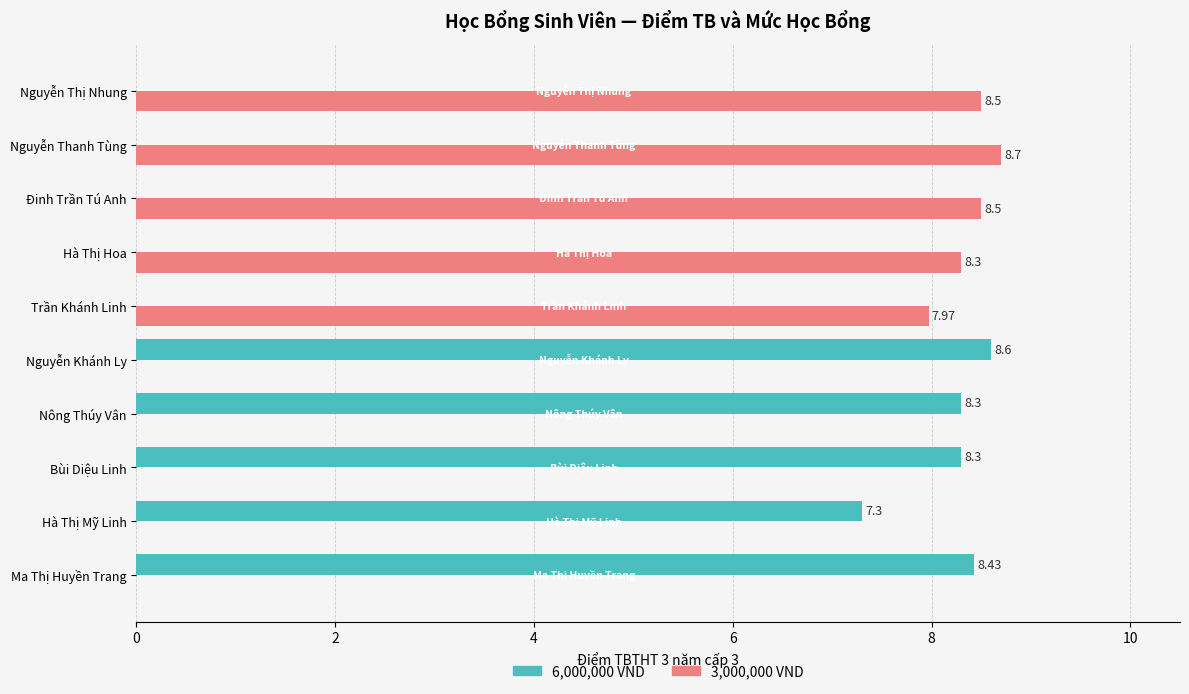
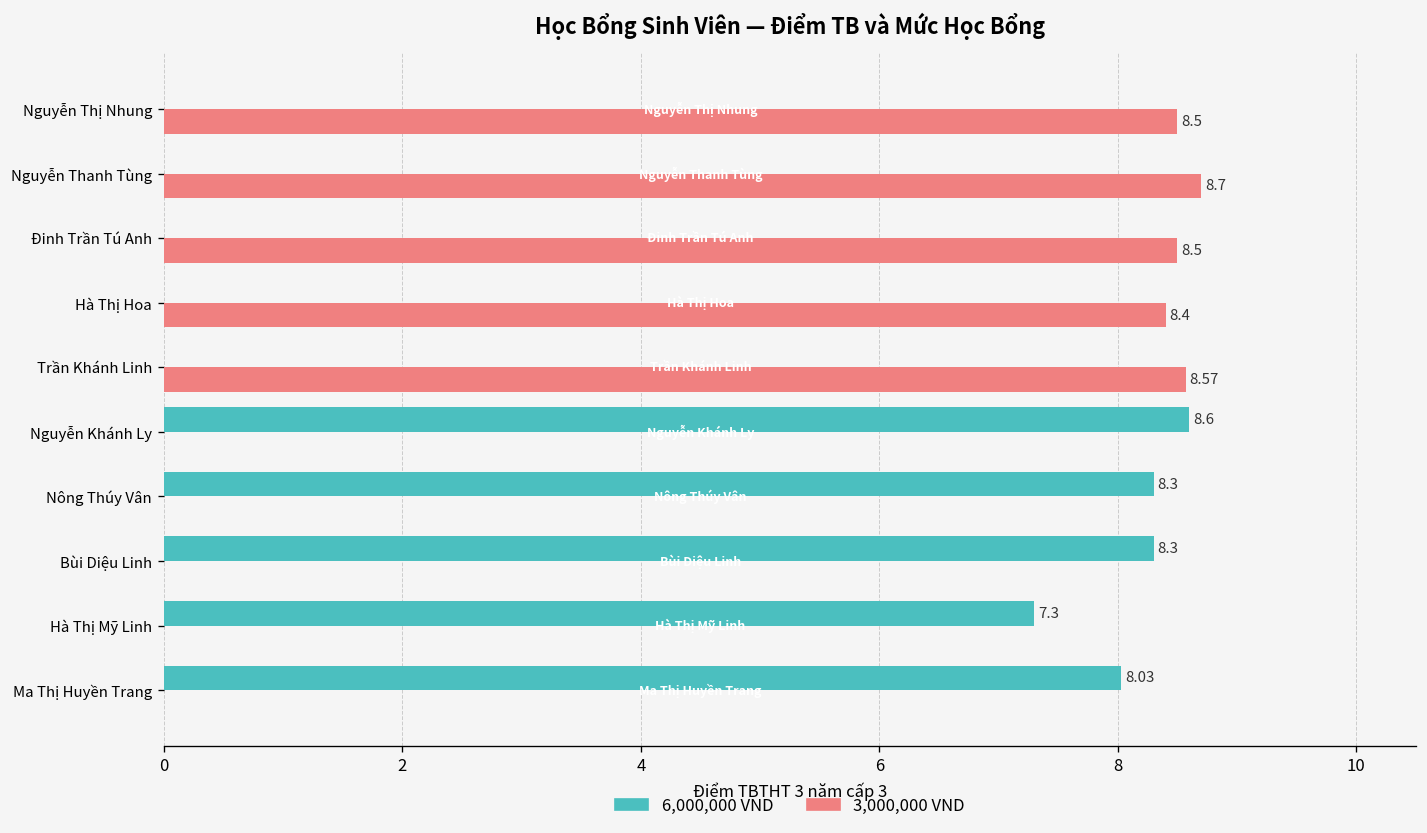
  {
    "6,000,000 VND": {
      "Nguyễn Khánh Ly": 8.6,
      "Nông Thúy Vân": 8.3,
      "Bùi Diệu Linh": 8.3,
      "Hà Thị Mỹ Linh": 7.3,
-     "Ma Thị Huyền Trang": 8.43
+     "Ma Thị Huyền Trang": 8.03
    },
    "3,000,000 VND": {
      "Nguyễn Thị Nhung": 8.5,
      "Nguyễn Thanh Tùng": 8.7,
      "Đinh Trần Tú Anh": 8.5,
-     "Hà Thị Hoa": 8.3,
-     "Trần Khánh Linh": 7.97
+     "Hà Thị Hoa": 8.4,
+     "Trần Khánh Linh": 8.57
    }
  }
